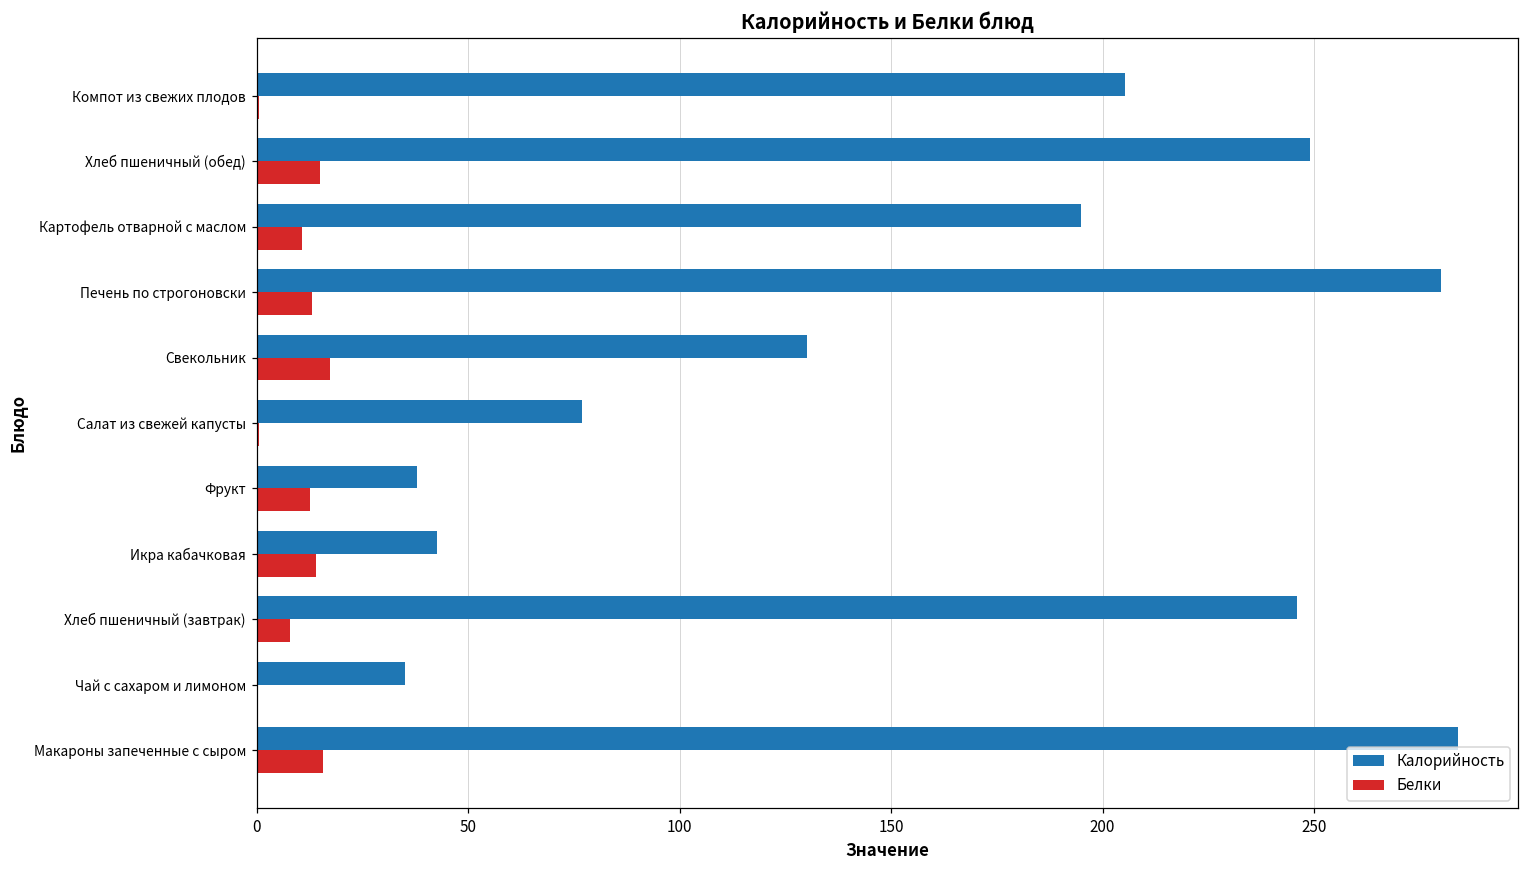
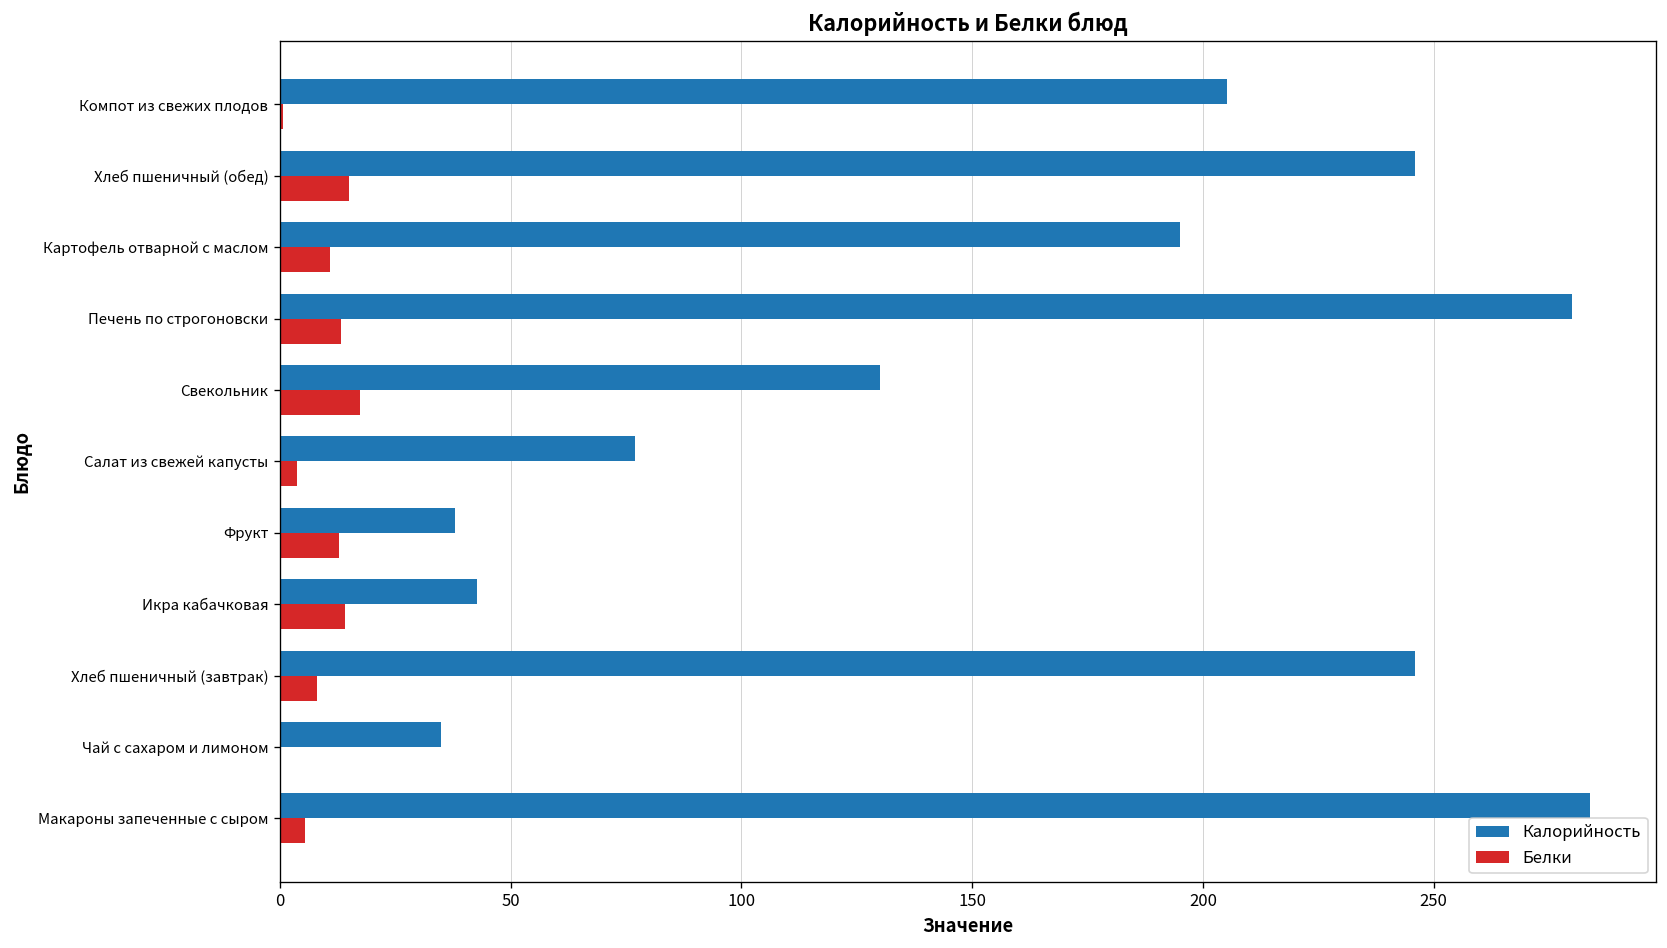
  {
    "Калорийность": {
      "Компот из свежих плодов": 205,
-     "Хлеб пшеничный (обед)": 249,
+     "Хлеб пшеничный (обед)": 246,
      "Картофель отварной с маслом": 195,
      "Печень по строгоновски": 280,
      "Свекольник": 130,
      "Салат из свежей капусты": 77,
      "Фрукт": 38,
      "Икра кабачковая": 43,
      "Хлеб пшеничный (завтрак)": 246,
      "Чай с сахаром и лимоном": 35,
      "Макароны запеченные с сыром": 284
    },
    "Белки": {
      "Хлеб пшеничный (обед)": 15,
      "Картофель отварной с маслом": 11,
      "Печень по строгоновски": 13,
      "Свекольник": 17,
-     "Салат из свежей капусты": 1,
+     "Салат из свежей капусты": 4,
      "Фрукт": 13,
      "Икра кабачковая": 14,
      "Хлеб пшеничный (завтрак)": 8,
      "Чай с сахаром и лимоном": 0,
-     "Макароны запеченные с сыром": 16
+     "Макароны запеченные с сыром": 6
    }
  }
